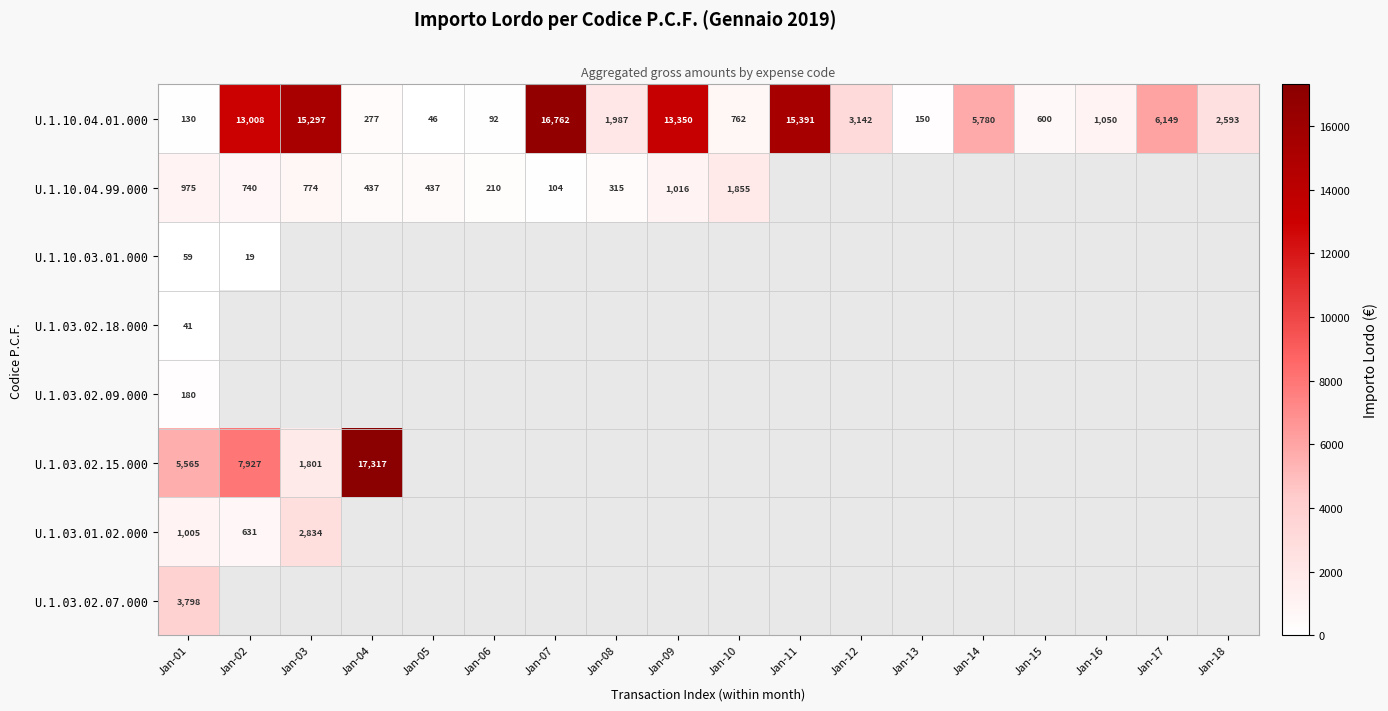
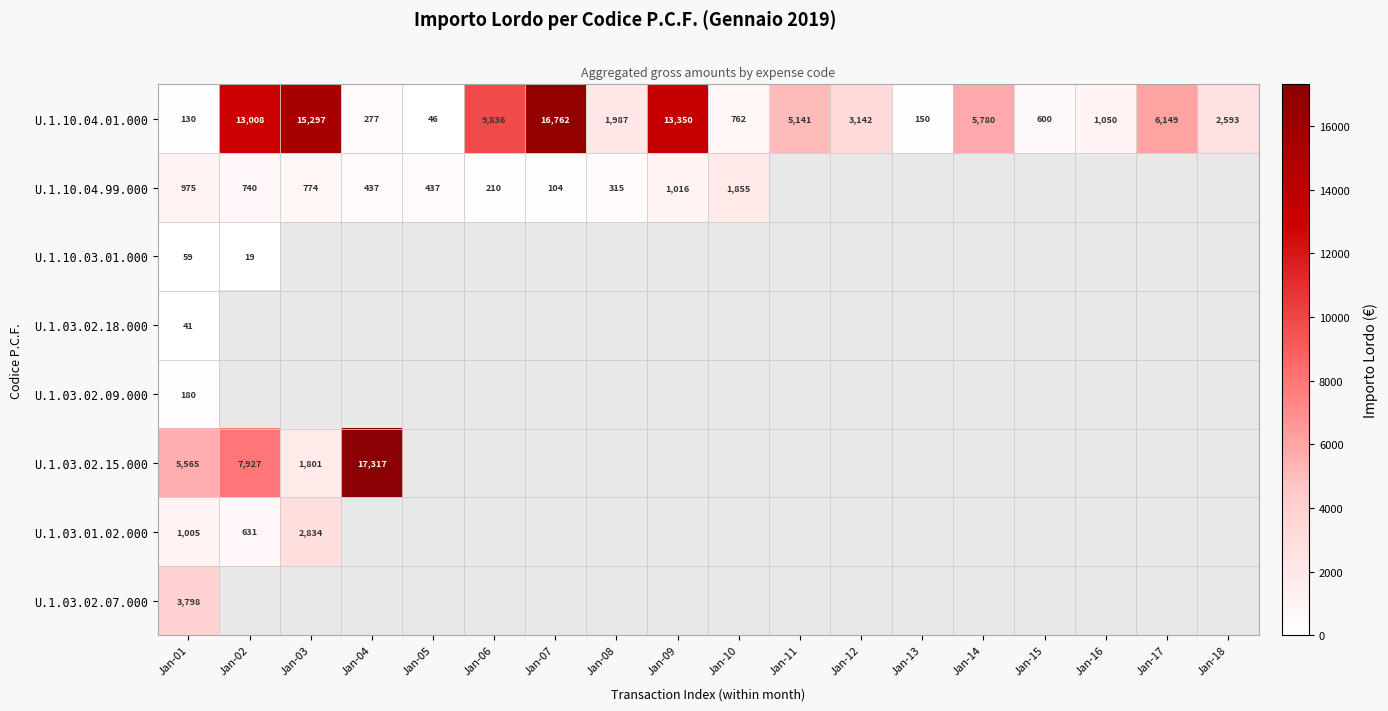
  {
    "U.1.10.04.01.000": {
      "Jan-01": "130",
      "Jan-02": "13,008",
      "Jan-03": "15,297",
      "Jan-04": "277",
      "Jan-05": "46",
-     "Jan-06": "92",
+     "Jan-06": "9,836",
      "Jan-07": "16,762",
      "Jan-08": "1,987",
      "Jan-09": "13,350",
      "Jan-10": "762",
-     "Jan-11": "15,391",
+     "Jan-11": "5,141",
      "Jan-12": "3,142",
      "Jan-13": "150",
      "Jan-14": "5,780",
      "Jan-15": "600",
      "Jan-16": "1,050",
      "Jan-17": "6,149",
      "Jan-18": "2,593"
    },
    "U.1.10.04.99.000": {
      "Jan-01": "975",
      "Jan-02": "740",
      "Jan-03": "774",
      "Jan-04": "437",
      "Jan-05": "437",
      "Jan-06": "210",
      "Jan-07": "104",
      "Jan-08": "315",
      "Jan-09": "1,016",
      "Jan-10": "1,855"
    },
    "U.1.10.03.01.000": {
      "Jan-01": "59",
      "Jan-02": "19"
    },
    "U.1.03.02.18.000": {
      "Jan-01": "41"
    },
    "U.1.03.02.09.000": {
      "Jan-01": "180"
    },
    "U.1.03.02.15.000": {
      "Jan-01": "5,565",
      "Jan-02": "7,927",
      "Jan-03": "1,801",
      "Jan-04": "17,317"
    },
    "U.1.03.01.02.000": {
      "Jan-01": "1,005",
      "Jan-02": "631",
      "Jan-03": "2,834"
    },
    "U.1.03.02.07.000": {
      "Jan-01": "3,798"
    }
  }
